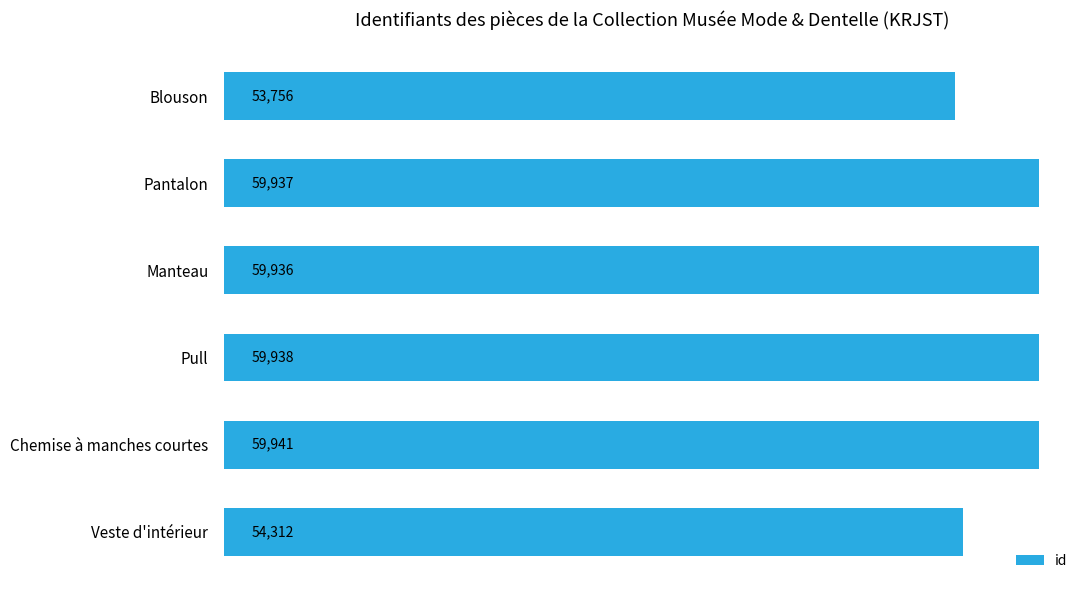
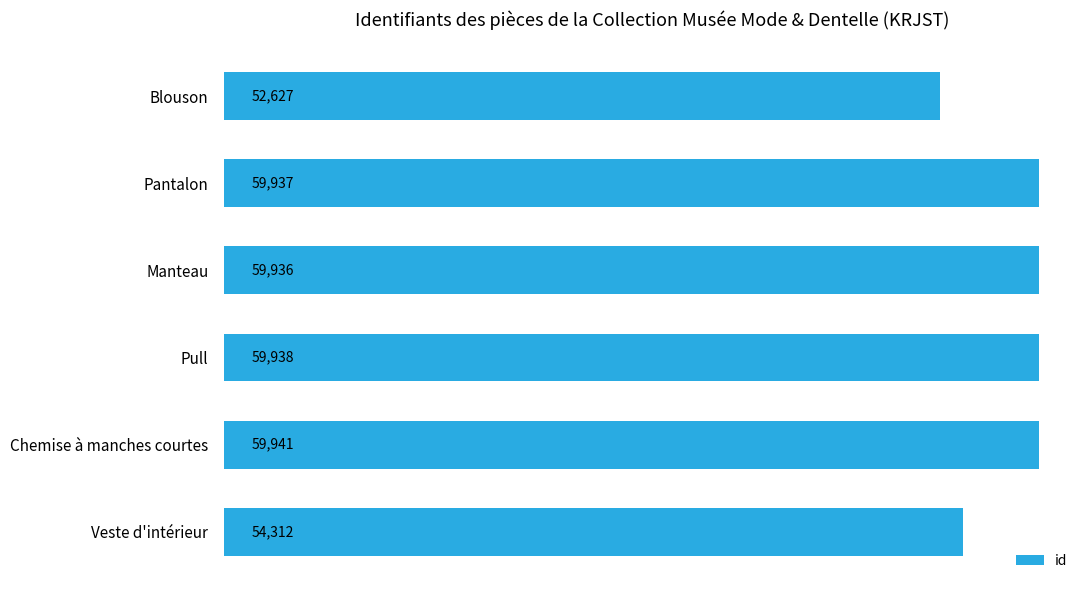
  {
-   "Blouson": "53,756",
+   "Blouson": "52,627",
    "Pantalon": "59,937",
    "Manteau": "59,936",
    "Pull": "59,938",
    "Chemise à manches courtes": "59,941",
    "Veste d'intérieur": "54,312"
  }
